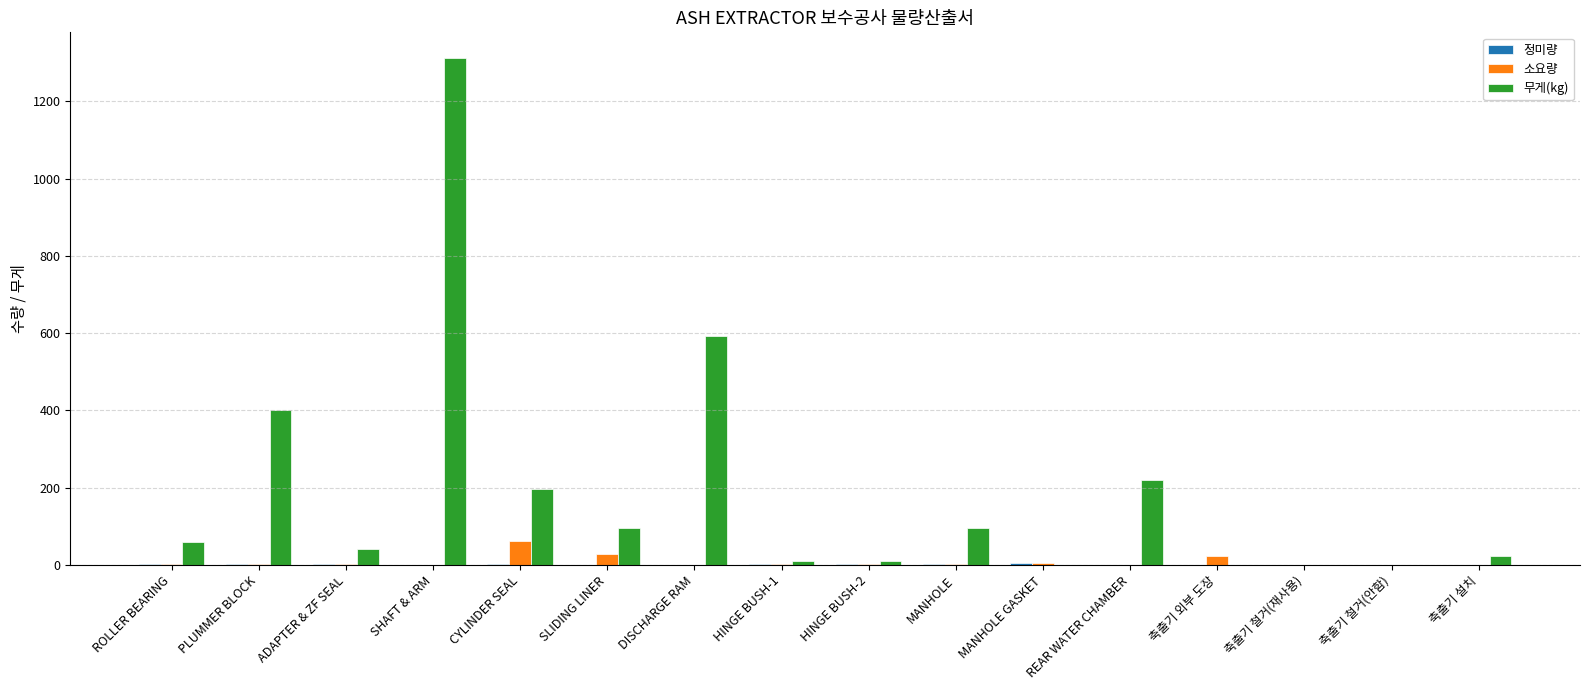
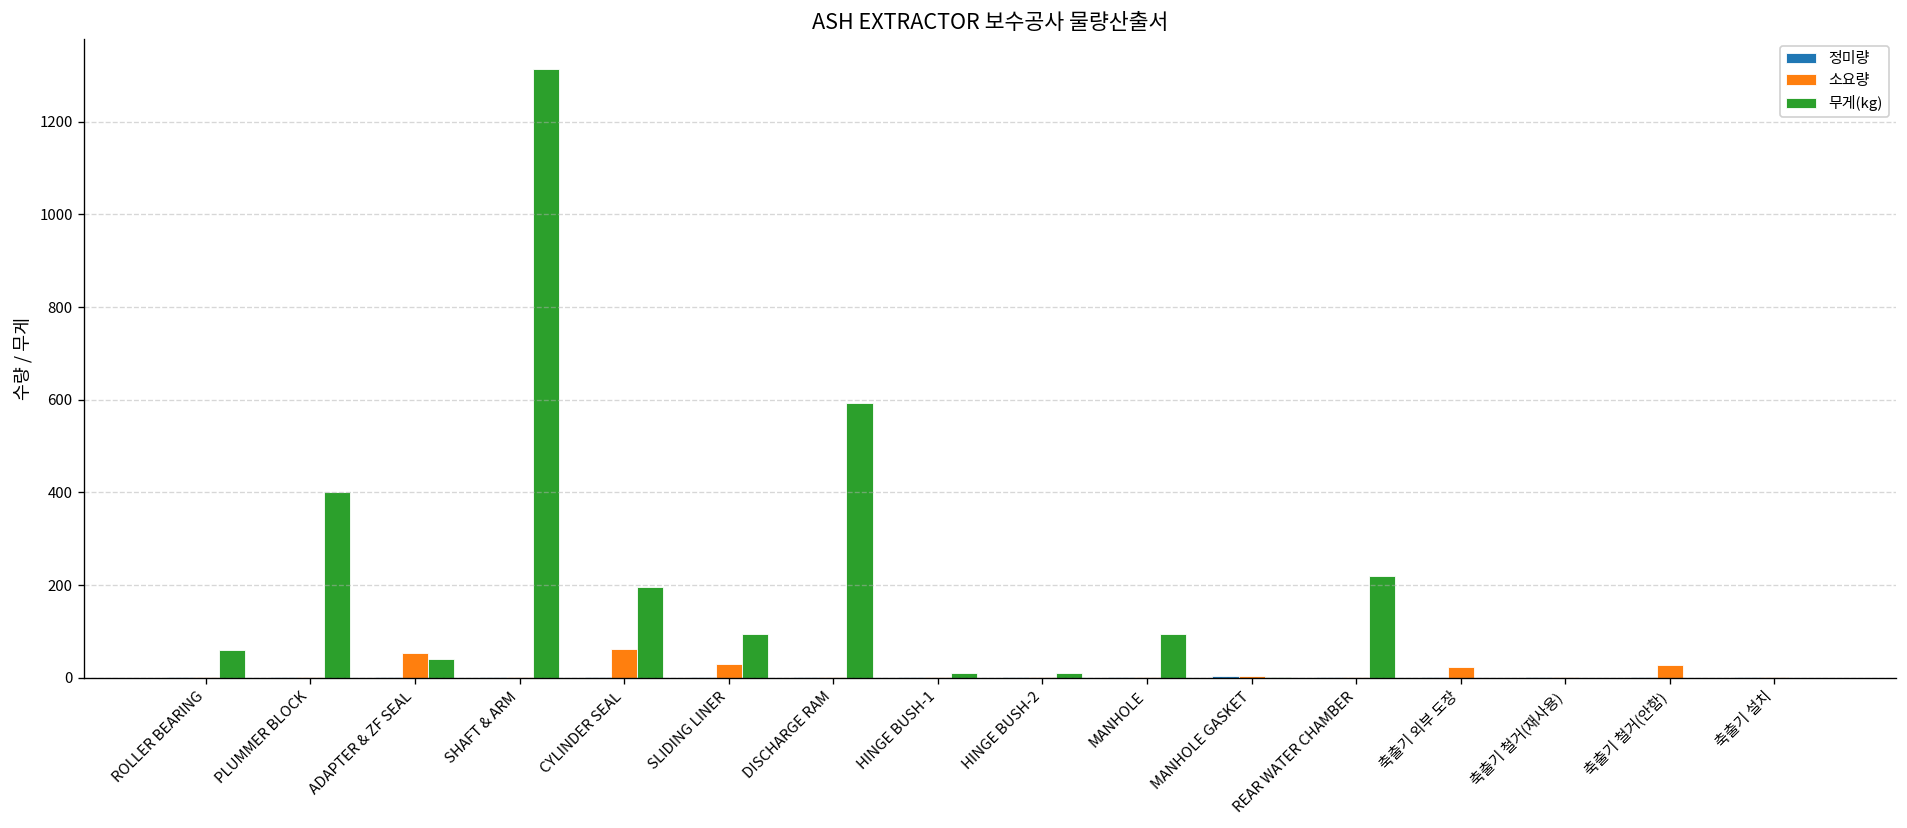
  {
    "소요량": {
-     "ADAPTER & ZF SEAL": 0,
+     "ADAPTER & ZF SEAL": 50,
      "CYLINDER SEAL": 60,
      "SLIDING LINER": 30,
      "축출기 외부 도장": 20,
-     "축출기 철거(안함)": 0
+     "축출기 철거(안함)": 30
    },
    "무게(kg)": {
      "ROLLER BEARING": 60,
      "PLUMMER BLOCK": 400,
      "ADAPTER & ZF SEAL": 40,
      "SHAFT & ARM": 1310,
      "CYLINDER SEAL": 200,
      "SLIDING LINER": 100,
      "DISCHARGE RAM": 590,
      "HINGE BUSH-1": 10,
      "HINGE BUSH-2": 10,
      "MANHOLE": 100,
      "REAR WATER CHAMBER": 220,
      "축출기 외부 도장": 0,
      "축출기 철거(재사용)": 0,
      "축출기 철거(안함)": 0,
-     "축출기 설치": 20
+     "축출기 설치": 0
    }
  }
